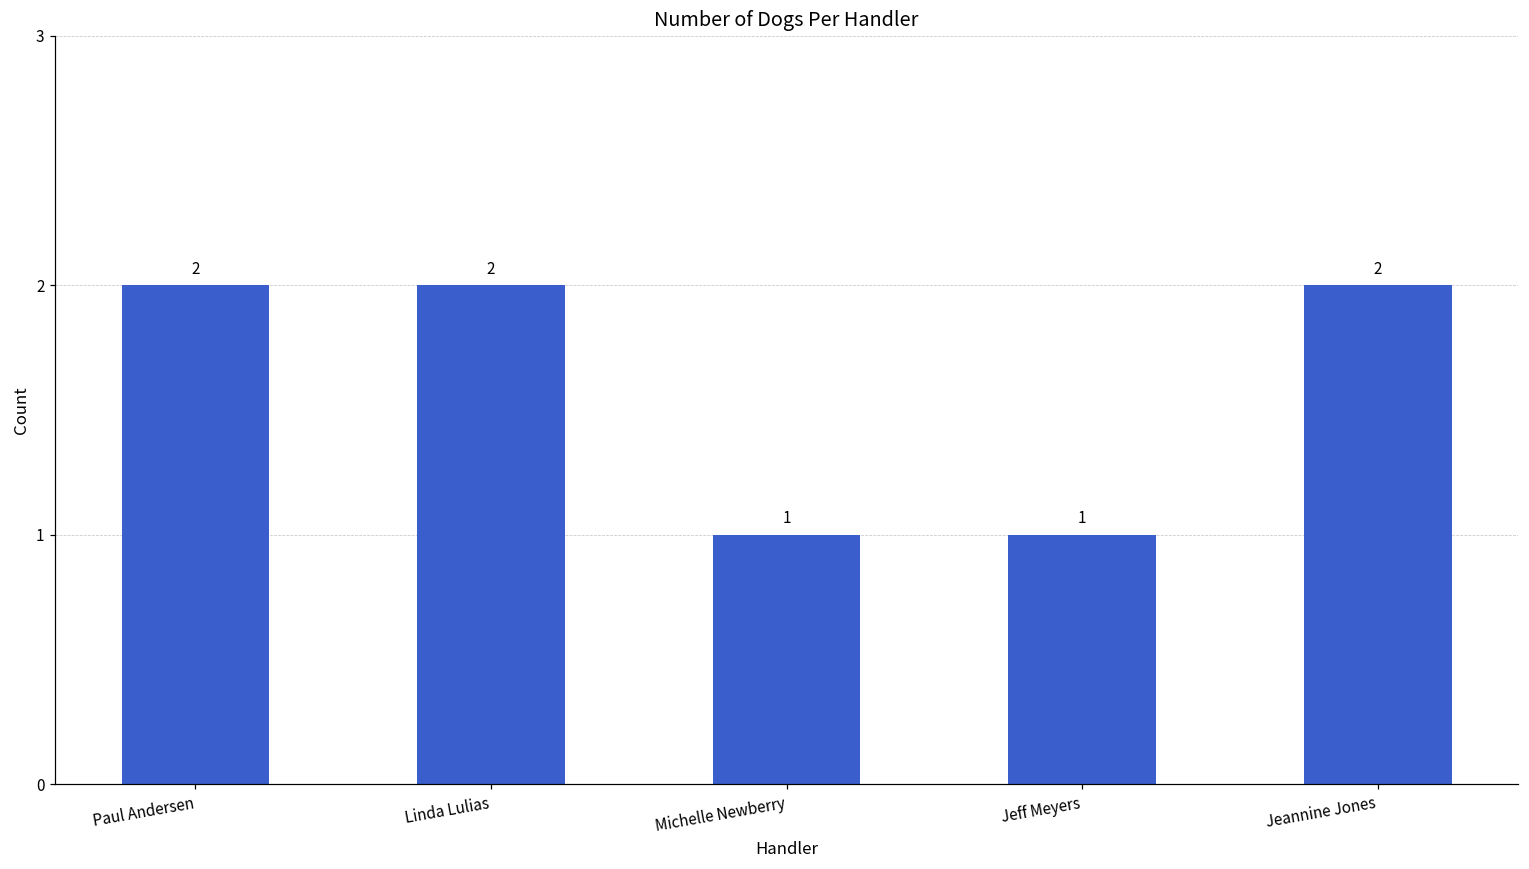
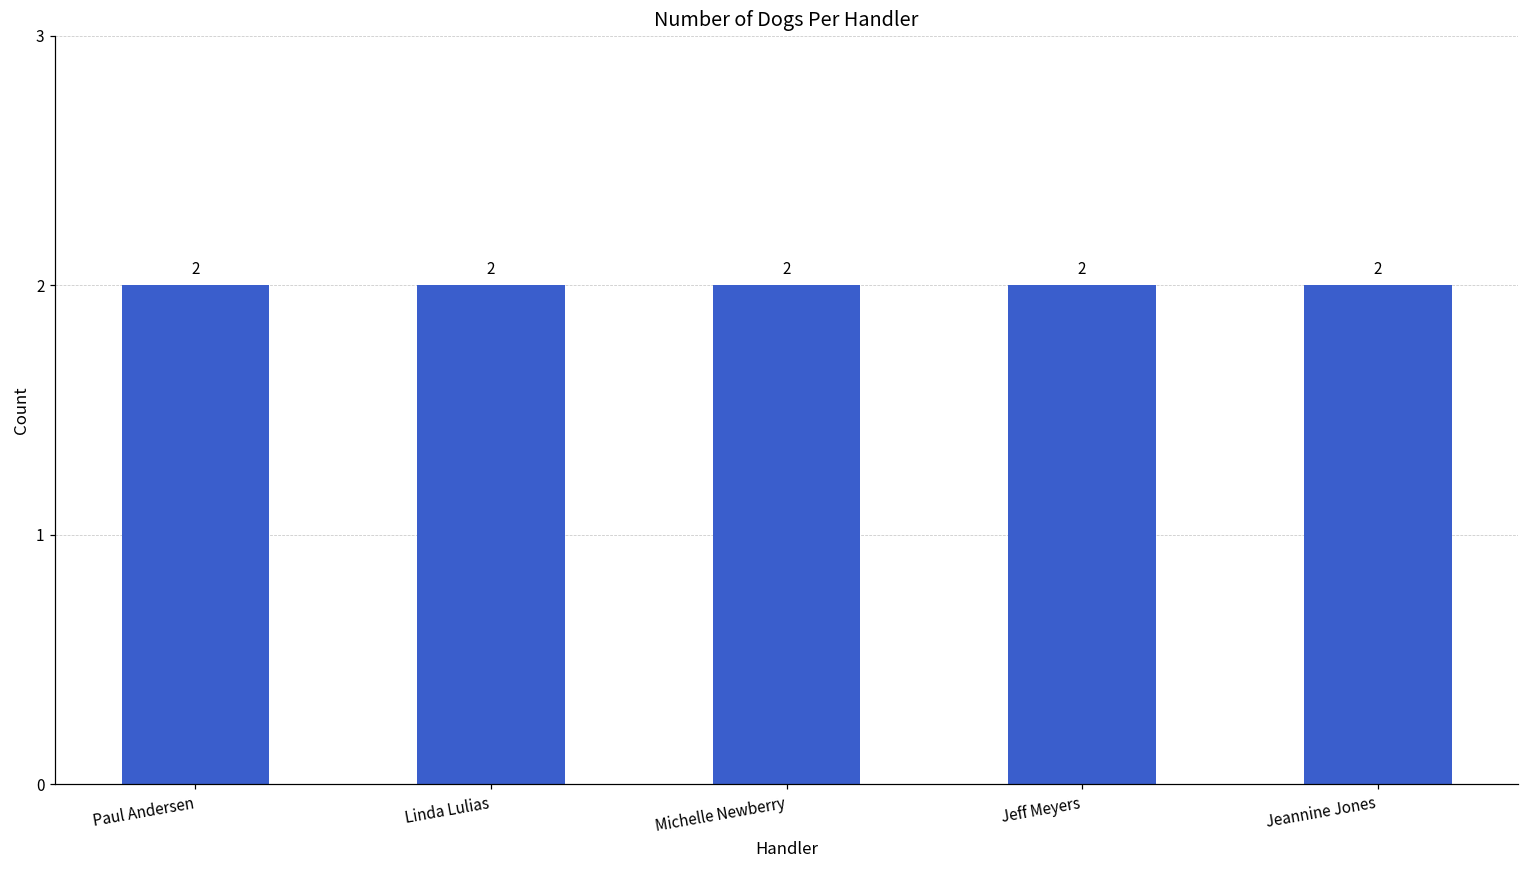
  {
    "Paul Andersen": 2,
    "Linda Lulias": 2,
-   "Michelle Newberry": 1,
-   "Jeff Meyers": 1,
+   "Michelle Newberry": 2,
+   "Jeff Meyers": 2,
    "Jeannine Jones": 2
  }
